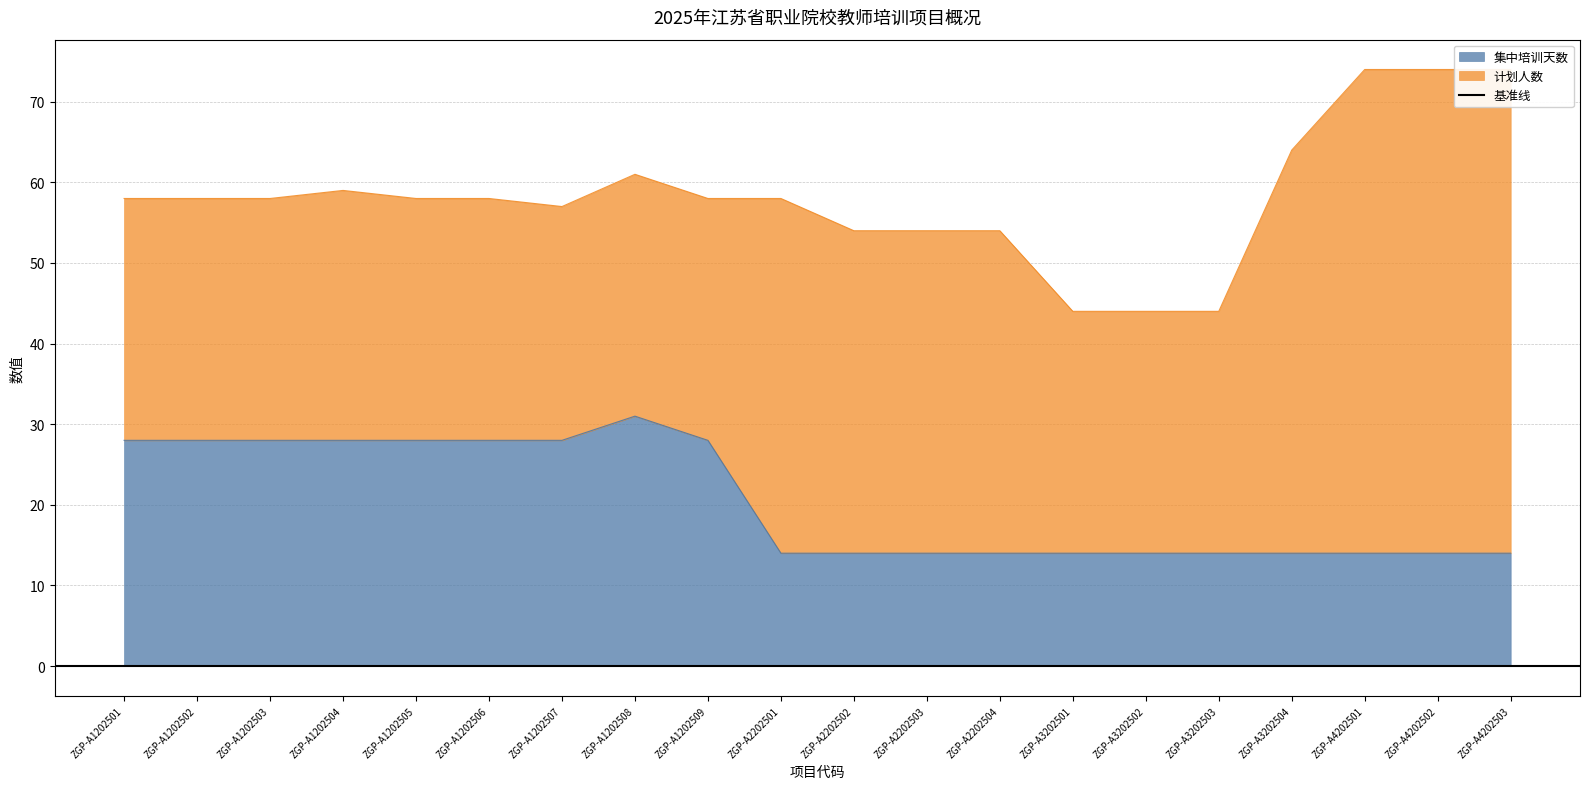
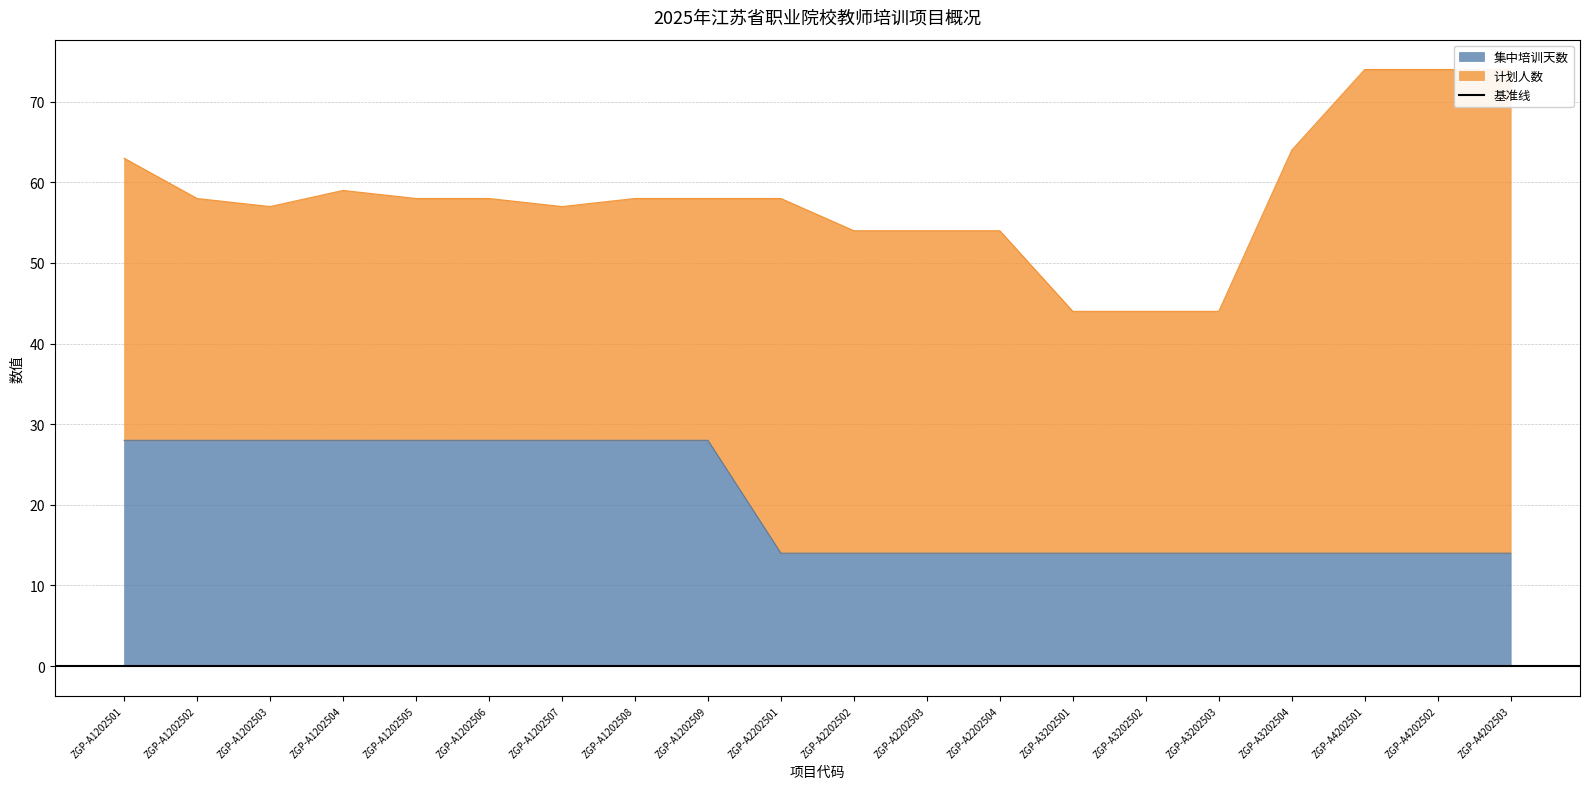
  {
    "集中培训天数": {
      "ZGP-A1202501": 28,
      "ZGP-A1202502": 28,
      "ZGP-A1202503": 28,
      "ZGP-A1202504": 28,
      "ZGP-A1202505": 28,
      "ZGP-A1202506": 28,
      "ZGP-A1202507": 28,
-     "ZGP-A1202508": 31,
+     "ZGP-A1202508": 28,
      "ZGP-A1202509": 28,
      "ZGP-A2202501": 14,
      "ZGP-A2202502": 14,
      "ZGP-A2202503": 14,
      "ZGP-A2202504": 14,
      "ZGP-A3202501": 14,
      "ZGP-A3202502": 14,
      "ZGP-A3202503": 14,
      "ZGP-A3202504": 14,
      "ZGP-A4202501": 14,
      "ZGP-A4202502": 14,
      "ZGP-A4202503": 14
    },
    "计划人数": {
-     "ZGP-A1202501": 30,
+     "ZGP-A1202501": 35,
      "ZGP-A1202502": 30,
-     "ZGP-A1202503": 30,
+     "ZGP-A1202503": 29,
      "ZGP-A1202504": 31,
      "ZGP-A1202505": 30,
      "ZGP-A1202506": 30,
      "ZGP-A1202507": 29,
      "ZGP-A1202508": 30,
      "ZGP-A1202509": 30,
      "ZGP-A2202501": 44,
      "ZGP-A2202502": 40,
      "ZGP-A2202503": 40,
      "ZGP-A2202504": 40,
      "ZGP-A3202501": 30,
      "ZGP-A3202502": 30,
      "ZGP-A3202503": 30,
      "ZGP-A3202504": 50,
      "ZGP-A4202501": 60,
      "ZGP-A4202502": 60
    }
  }
